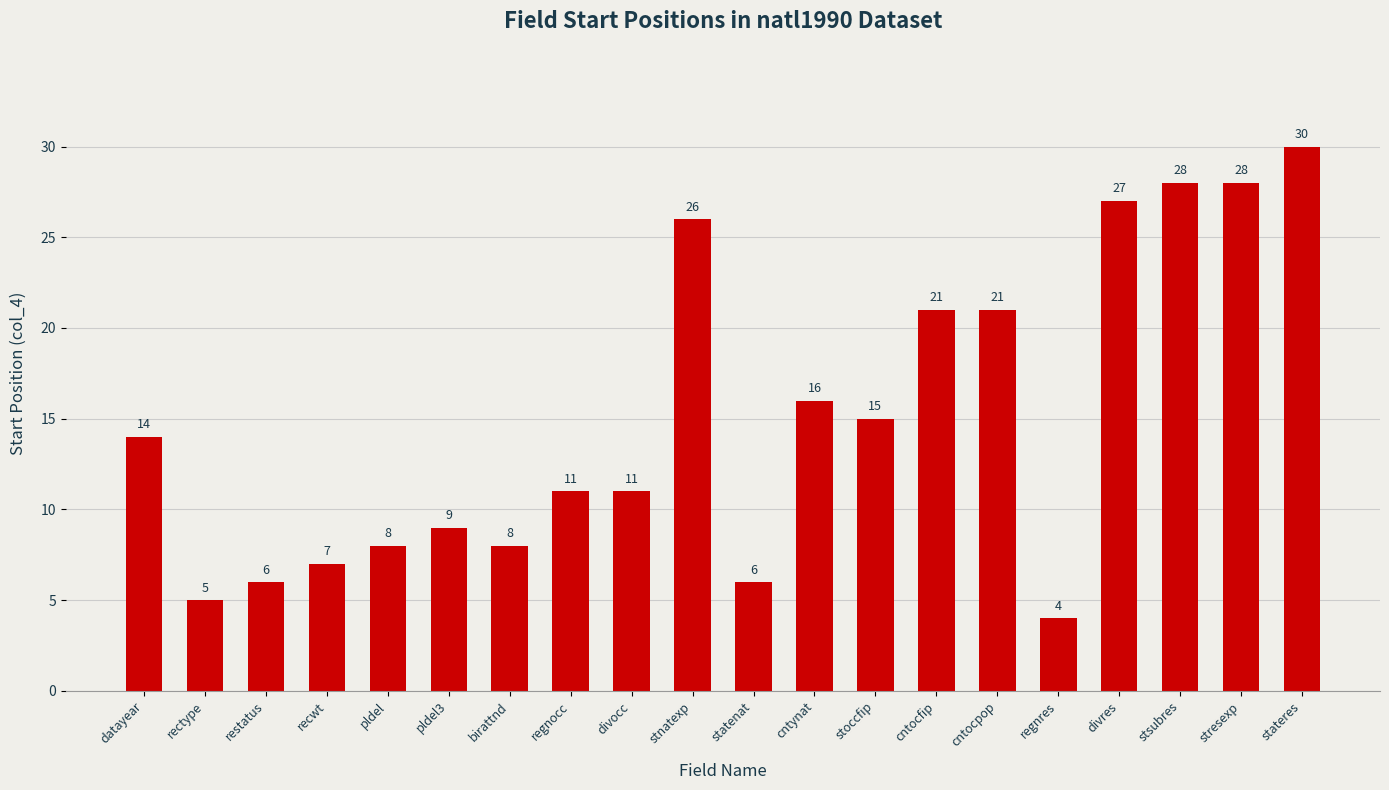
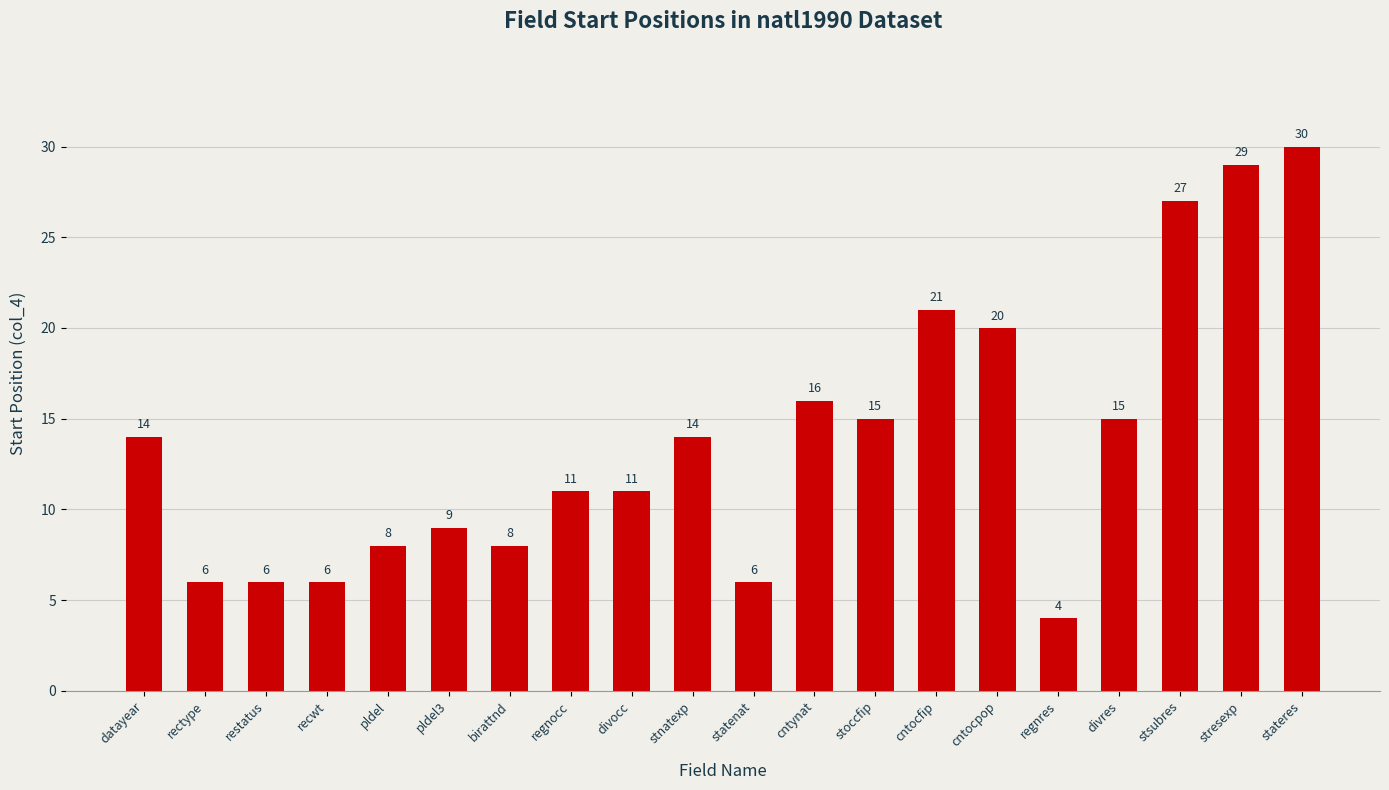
  {
    "datayear": 14,
-   "rectype": 5,
+   "rectype": 6,
    "restatus": 6,
-   "recwt": 7,
+   "recwt": 6,
    "pldel": 8,
    "pldel3": 9,
    "birattnd": 8,
    "regnocc": 11,
    "divocc": 11,
-   "stnatexp": 26,
+   "stnatexp": 14,
    "statenat": 6,
    "cntynat": 16,
    "stoccfip": 15,
    "cntocfip": 21,
-   "cntocpop": 21,
+   "cntocpop": 20,
    "regnres": 4,
-   "divres": 27,
-   "stsubres": 28,
-   "stresexp": 28,
+   "divres": 15,
+   "stsubres": 27,
+   "stresexp": 29,
    "stateres": 30
  }
